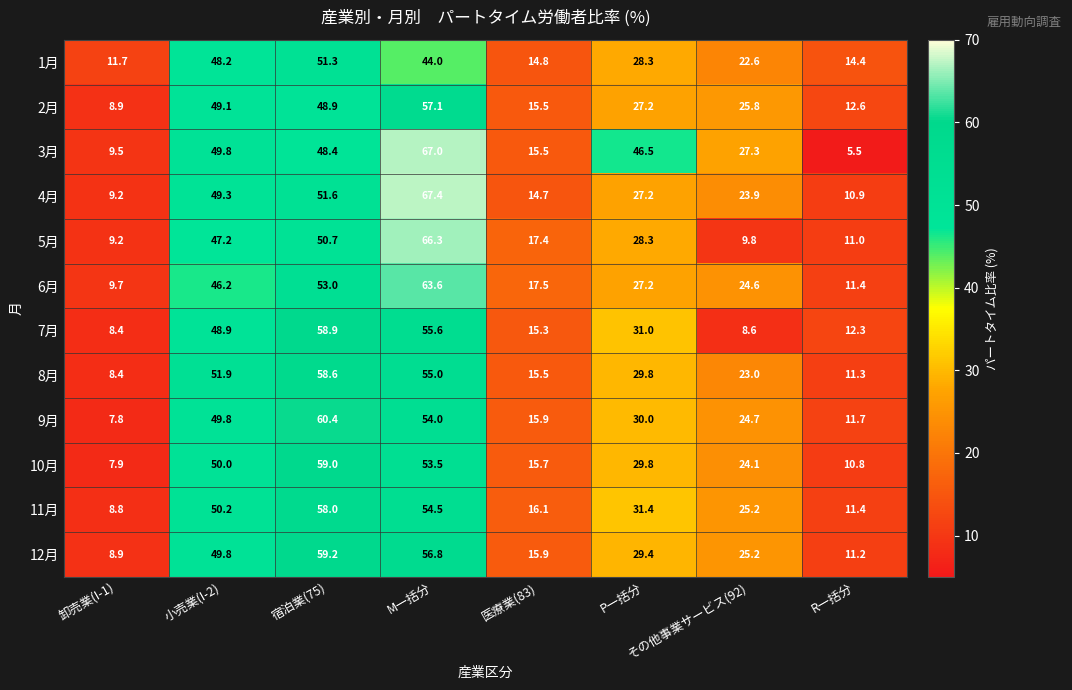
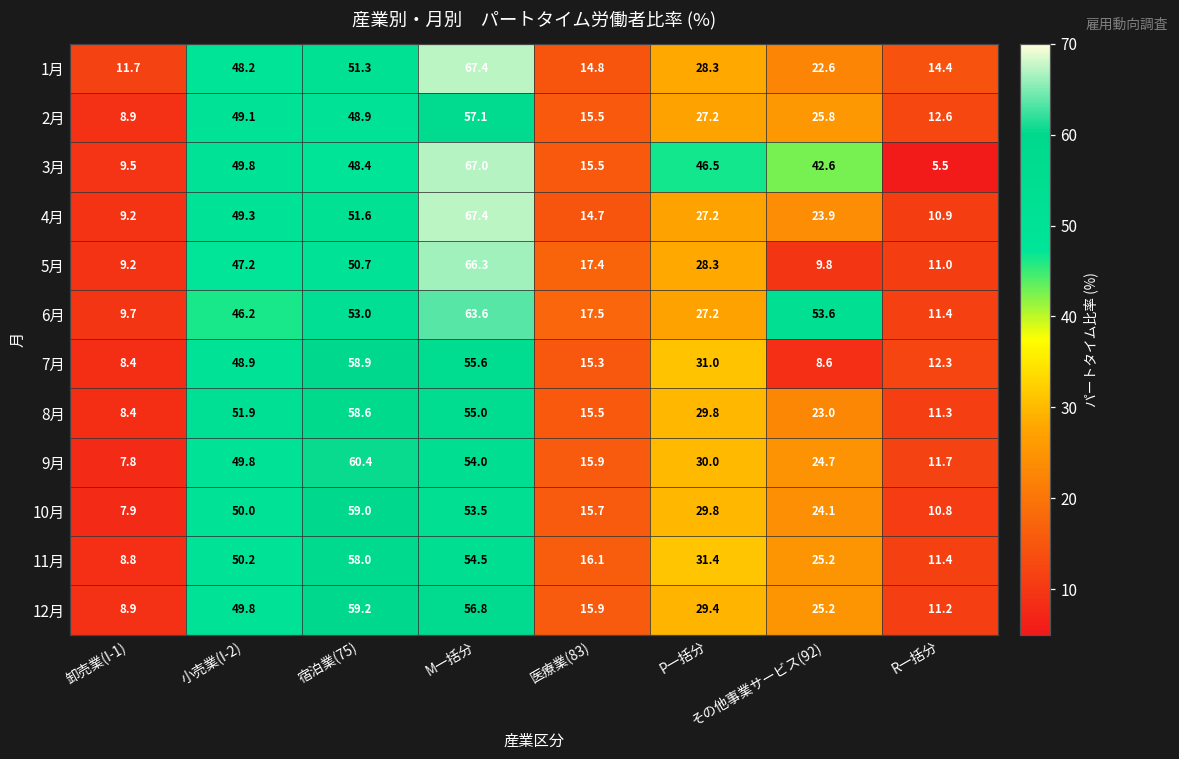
  {
    "1月": {
      "卸売業(I-1)": 11.7,
      "小売業(I-2)": 48.2,
      "宿泊業(75)": 51.3,
-     "M一括分": 44.0,
+     "M一括分": 67.4,
      "医療業(83)": 14.8,
      "P一括分": 28.3,
      "その他事業サービス(92)": 22.6,
      "R一括分": 14.4
    },
    "2月": {
      "卸売業(I-1)": 8.9,
      "小売業(I-2)": 49.1,
      "宿泊業(75)": 48.9,
      "M一括分": 57.1,
      "医療業(83)": 15.5,
      "P一括分": 27.2,
      "その他事業サービス(92)": 25.8,
      "R一括分": 12.6
    },
    "3月": {
      "卸売業(I-1)": 9.5,
      "小売業(I-2)": 49.8,
      "宿泊業(75)": 48.4,
      "M一括分": 67.0,
      "医療業(83)": 15.5,
      "P一括分": 46.5,
-     "その他事業サービス(92)": 27.3,
+     "その他事業サービス(92)": 42.6,
      "R一括分": 5.5
    },
    "4月": {
      "卸売業(I-1)": 9.2,
      "小売業(I-2)": 49.3,
      "宿泊業(75)": 51.6,
      "M一括分": 67.4,
      "医療業(83)": 14.7,
      "P一括分": 27.2,
      "その他事業サービス(92)": 23.9,
      "R一括分": 10.9
    },
    "5月": {
      "卸売業(I-1)": 9.2,
      "小売業(I-2)": 47.2,
      "宿泊業(75)": 50.7,
      "M一括分": 66.3,
      "医療業(83)": 17.4,
      "P一括分": 28.3,
      "その他事業サービス(92)": 9.8,
      "R一括分": 11.0
    },
    "6月": {
      "卸売業(I-1)": 9.7,
      "小売業(I-2)": 46.2,
      "宿泊業(75)": 53.0,
      "M一括分": 63.6,
      "医療業(83)": 17.5,
      "P一括分": 27.2,
-     "その他事業サービス(92)": 24.6,
+     "その他事業サービス(92)": 53.6,
      "R一括分": 11.4
    },
    "7月": {
      "卸売業(I-1)": 8.4,
      "小売業(I-2)": 48.9,
      "宿泊業(75)": 58.9,
      "M一括分": 55.6,
      "医療業(83)": 15.3,
      "P一括分": 31.0,
      "その他事業サービス(92)": 8.6,
      "R一括分": 12.3
    },
    "8月": {
      "卸売業(I-1)": 8.4,
      "小売業(I-2)": 51.9,
      "宿泊業(75)": 58.6,
      "M一括分": 55.0,
      "医療業(83)": 15.5,
      "P一括分": 29.8,
      "その他事業サービス(92)": 23.0,
      "R一括分": 11.3
    },
    "9月": {
      "卸売業(I-1)": 7.8,
      "小売業(I-2)": 49.8,
      "宿泊業(75)": 60.4,
      "M一括分": 54.0,
      "医療業(83)": 15.9,
      "P一括分": 30.0,
      "その他事業サービス(92)": 24.7,
      "R一括分": 11.7
    },
    "10月": {
      "卸売業(I-1)": 7.9,
      "小売業(I-2)": 50.0,
      "宿泊業(75)": 59.0,
      "M一括分": 53.5,
      "医療業(83)": 15.7,
      "P一括分": 29.8,
      "その他事業サービス(92)": 24.1,
      "R一括分": 10.8
    },
    "11月": {
      "卸売業(I-1)": 8.8,
      "小売業(I-2)": 50.2,
      "宿泊業(75)": 58.0,
      "M一括分": 54.5,
      "医療業(83)": 16.1,
      "P一括分": 31.4,
      "その他事業サービス(92)": 25.2,
      "R一括分": 11.4
    },
    "12月": {
      "卸売業(I-1)": 8.9,
      "小売業(I-2)": 49.8,
      "宿泊業(75)": 59.2,
      "M一括分": 56.8,
      "医療業(83)": 15.9,
      "P一括分": 29.4,
      "その他事業サービス(92)": 25.2,
      "R一括分": 11.2
    }
  }
